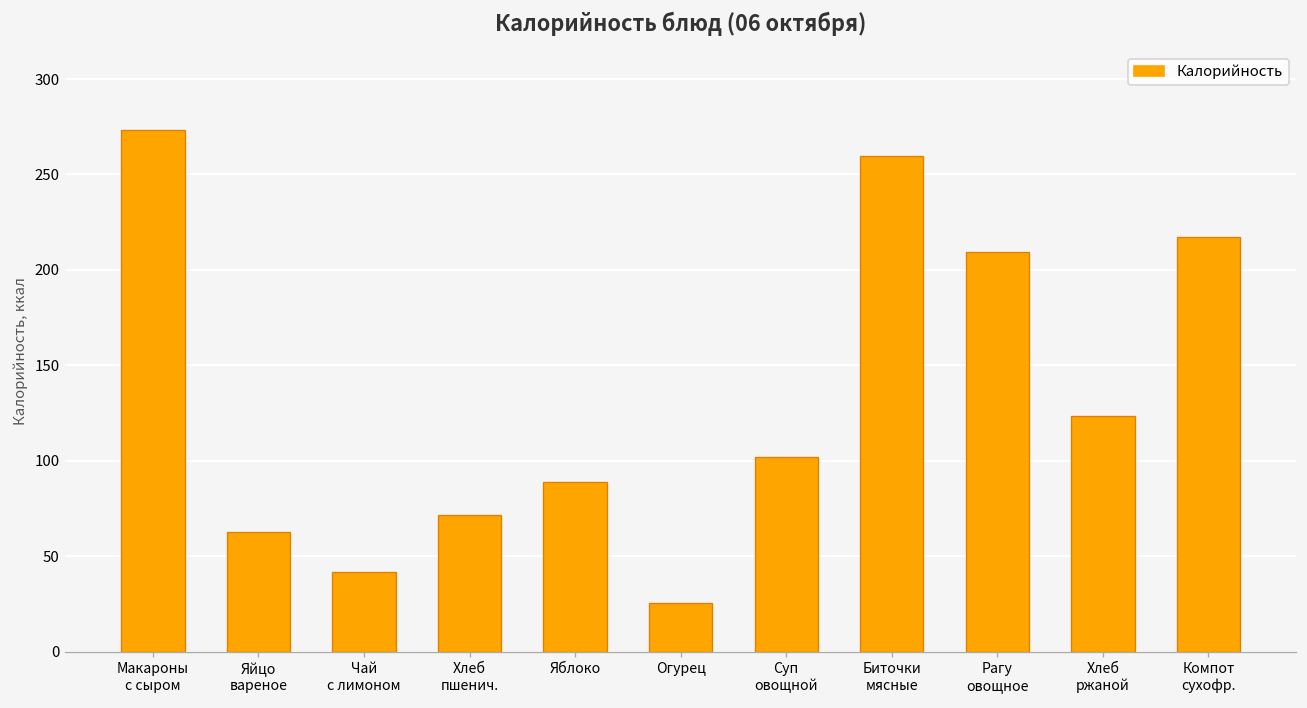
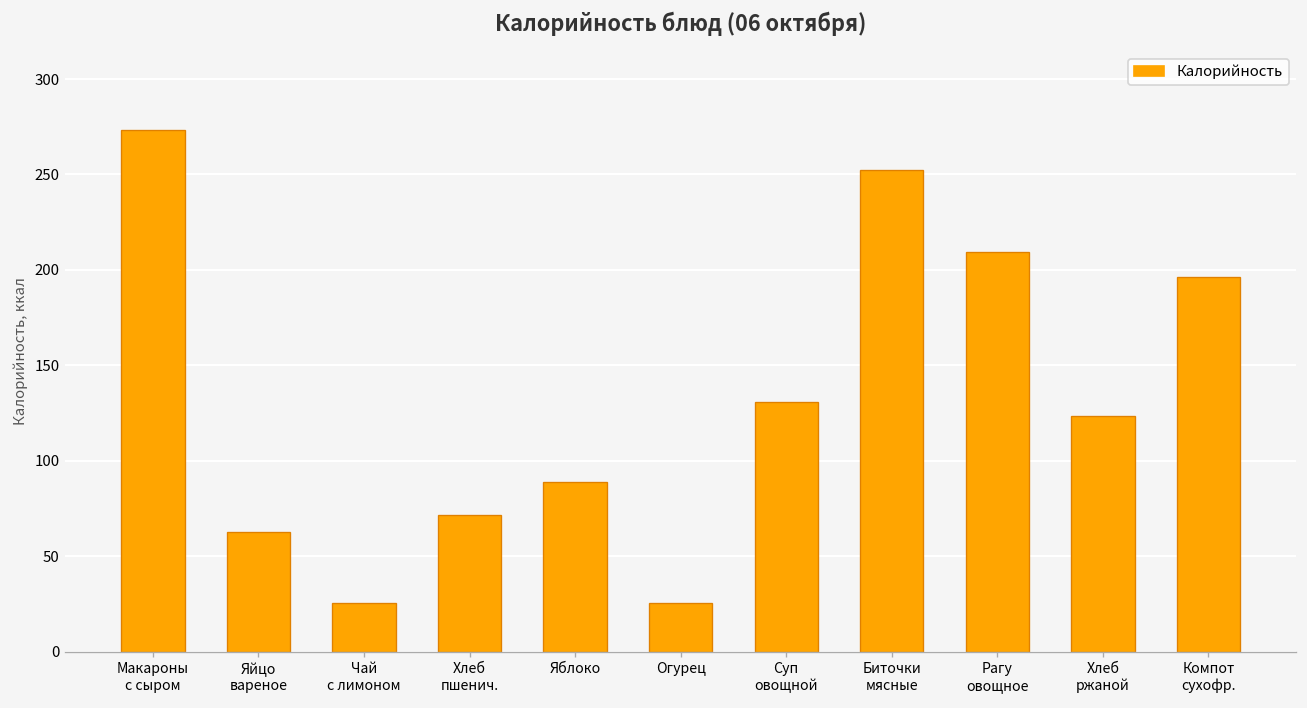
  {
    "Макароны с сыром": 274,
    "Яйцо вареное": 63,
-   "Чай с лимоном": 42,
+   "Чай с лимоном": 25,
    "Хлеб пшенич.": 72,
    "Яблоко": 89,
    "Огурец": 25,
-   "Суп овощной": 102,
-   "Биточки мясные": 260,
+   "Суп овощной": 131,
+   "Биточки мясные": 252,
    "Рагу овощное": 210,
    "Хлеб ржаной": 124,
-   "Компот сухофр.": 217
+   "Компот сухофр.": 196
  }
